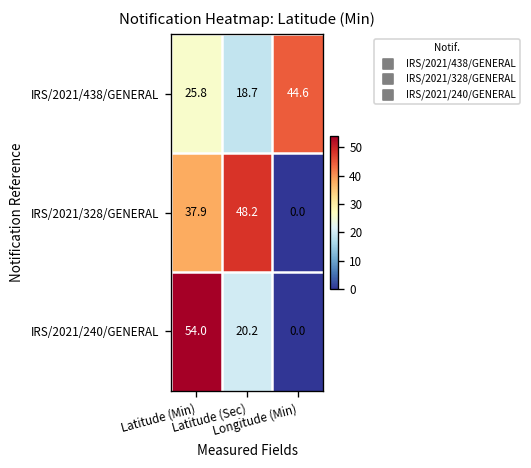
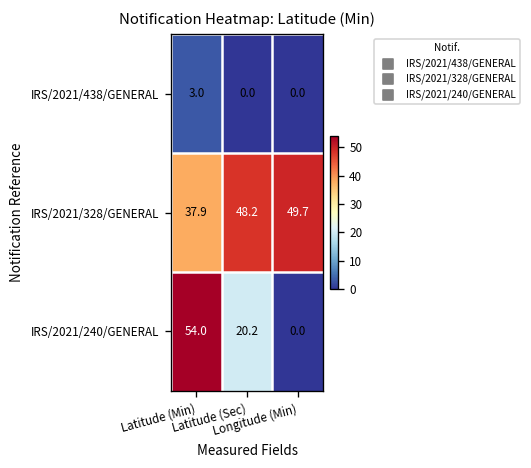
  {
    "IRS/2021/438/GENERAL": {
-     "Latitude (Min)": 25.8,
-     "Latitude (Sec)": 18.7,
-     "Longitude (Min)": 44.6
+     "Latitude (Min)": 3.0,
+     "Latitude (Sec)": 0.0,
+     "Longitude (Min)": 0.0
    },
    "IRS/2021/328/GENERAL": {
      "Latitude (Min)": 37.9,
      "Latitude (Sec)": 48.2,
-     "Longitude (Min)": 0.0
+     "Longitude (Min)": 49.7
    },
    "IRS/2021/240/GENERAL": {
      "Latitude (Min)": 54.0,
      "Latitude (Sec)": 20.2,
      "Longitude (Min)": 0.0
    }
  }
